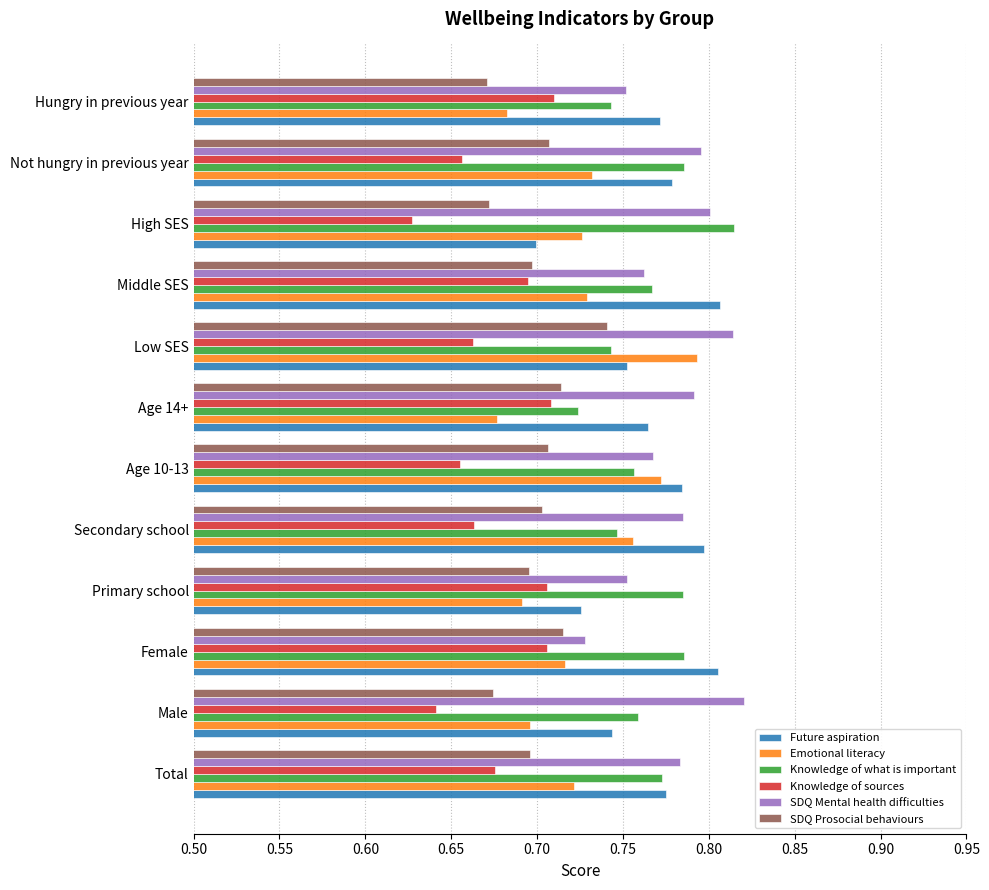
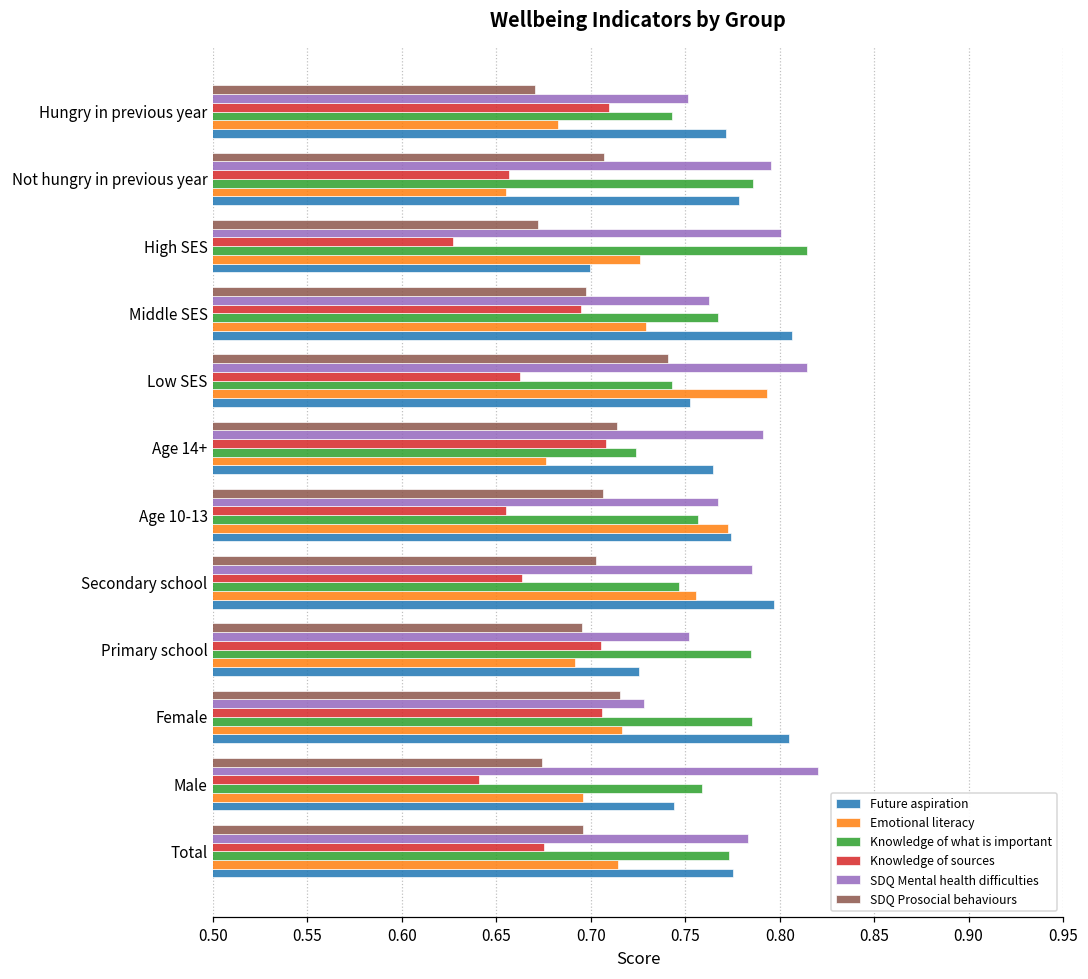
  {
    "Future aspiration": {
      "Hungry in previous year": 0.772,
      "Not hungry in previous year": 0.778,
      "High SES": 0.699,
      "Middle SES": 0.806,
      "Low SES": 0.753,
      "Age 14+": 0.765,
-     "Age 10-13": 0.784,
+     "Age 10-13": 0.774,
      "Secondary school": 0.797,
      "Primary school": 0.726,
      "Female": 0.805,
      "Male": 0.744,
      "Total": 0.775
    },
    "Emotional literacy": {
      "Hungry in previous year": 0.683,
-     "Not hungry in previous year": 0.732,
+     "Not hungry in previous year": 0.655,
      "High SES": 0.726,
      "Middle SES": 0.729,
      "Low SES": 0.793,
      "Age 14+": 0.677,
      "Age 10-13": 0.772,
      "Secondary school": 0.756,
      "Primary school": 0.691,
      "Female": 0.717,
      "Male": 0.696,
-     "Total": 0.721
+     "Total": 0.714
    },
    "Knowledge of what is important": {
      "Hungry in previous year": 0.743,
      "Not hungry in previous year": 0.786,
      "High SES": 0.815,
      "Middle SES": 0.767,
      "Low SES": 0.743,
      "Age 14+": 0.724,
      "Age 10-13": 0.756,
      "Secondary school": 0.747,
      "Primary school": 0.785,
      "Female": 0.785,
      "Male": 0.759,
      "Total": 0.773
    },
    "Knowledge of sources": {
      "Hungry in previous year": 0.710,
      "Not hungry in previous year": 0.656,
      "High SES": 0.627,
      "Middle SES": 0.695,
      "Low SES": 0.663,
      "Age 14+": 0.708,
      "Age 10-13": 0.655,
      "Secondary school": 0.663,
      "Primary school": 0.706,
      "Female": 0.706,
      "Male": 0.641,
      "Total": 0.675
    },
    "SDQ Mental health difficulties": {
      "Hungry in previous year": 0.752,
      "Not hungry in previous year": 0.795,
      "High SES": 0.801,
      "Middle SES": 0.762,
      "Low SES": 0.814,
      "Age 14+": 0.791,
      "Age 10-13": 0.767,
      "Secondary school": 0.785,
      "Primary school": 0.752,
      "Female": 0.728,
      "Male": 0.820,
      "Total": 0.783
    },
    "SDQ Prosocial behaviours": {
      "Hungry in previous year": 0.671,
      "Not hungry in previous year": 0.707,
      "High SES": 0.672,
      "Middle SES": 0.697,
      "Low SES": 0.741,
      "Age 14+": 0.714,
      "Age 10-13": 0.706,
      "Secondary school": 0.703,
      "Primary school": 0.695,
      "Female": 0.715,
      "Male": 0.674,
      "Total": 0.696
    }
  }
